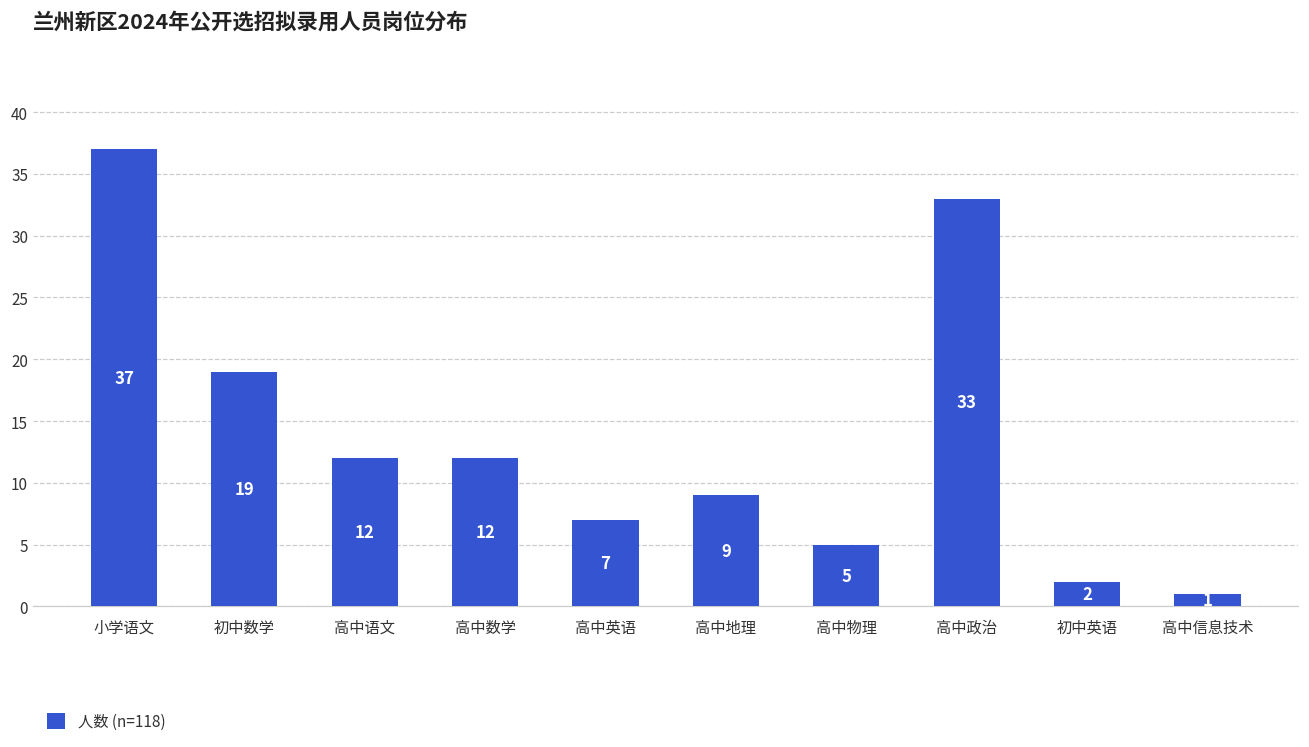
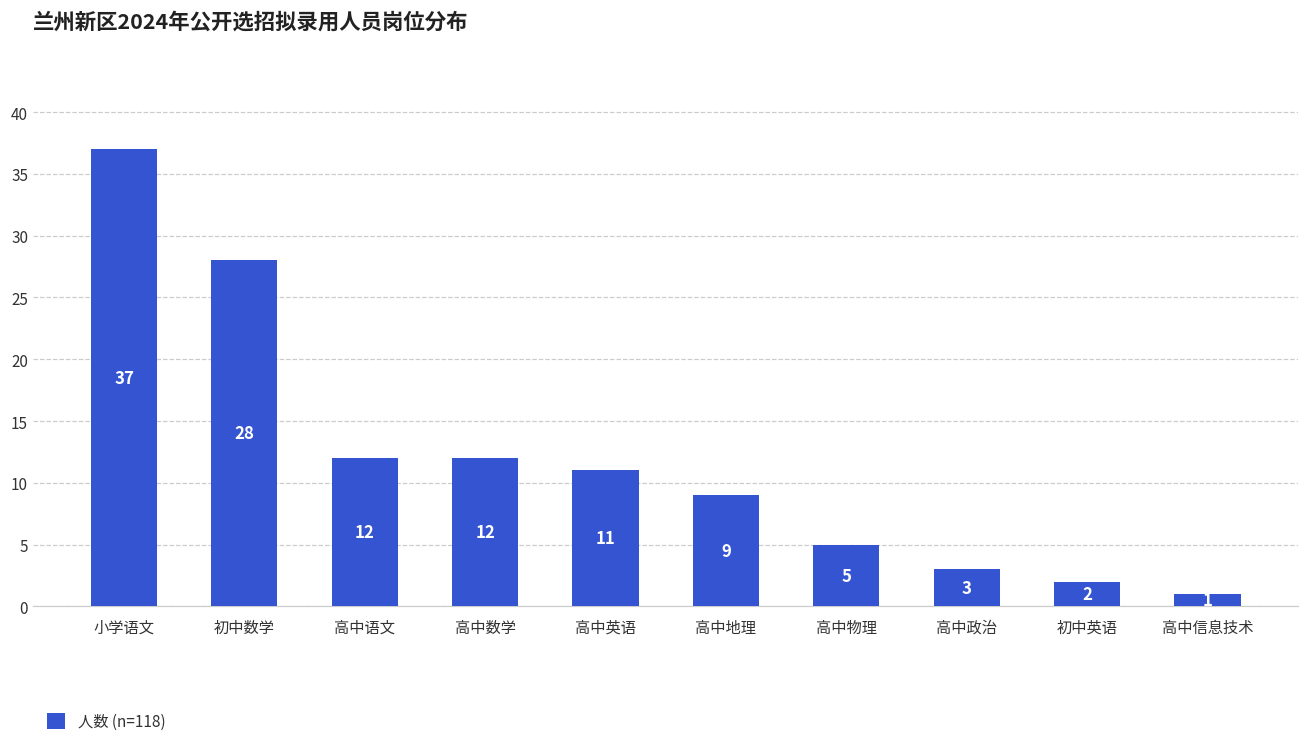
  {
    "小学语文": 37,
-   "初中数学": 19,
+   "初中数学": 28,
    "高中语文": 12,
    "高中数学": 12,
-   "高中英语": 7,
+   "高中英语": 11,
    "高中地理": 9,
    "高中物理": 5,
-   "高中政治": 33,
+   "高中政治": 3,
    "初中英语": 2,
    "高中信息技术": 1
  }
